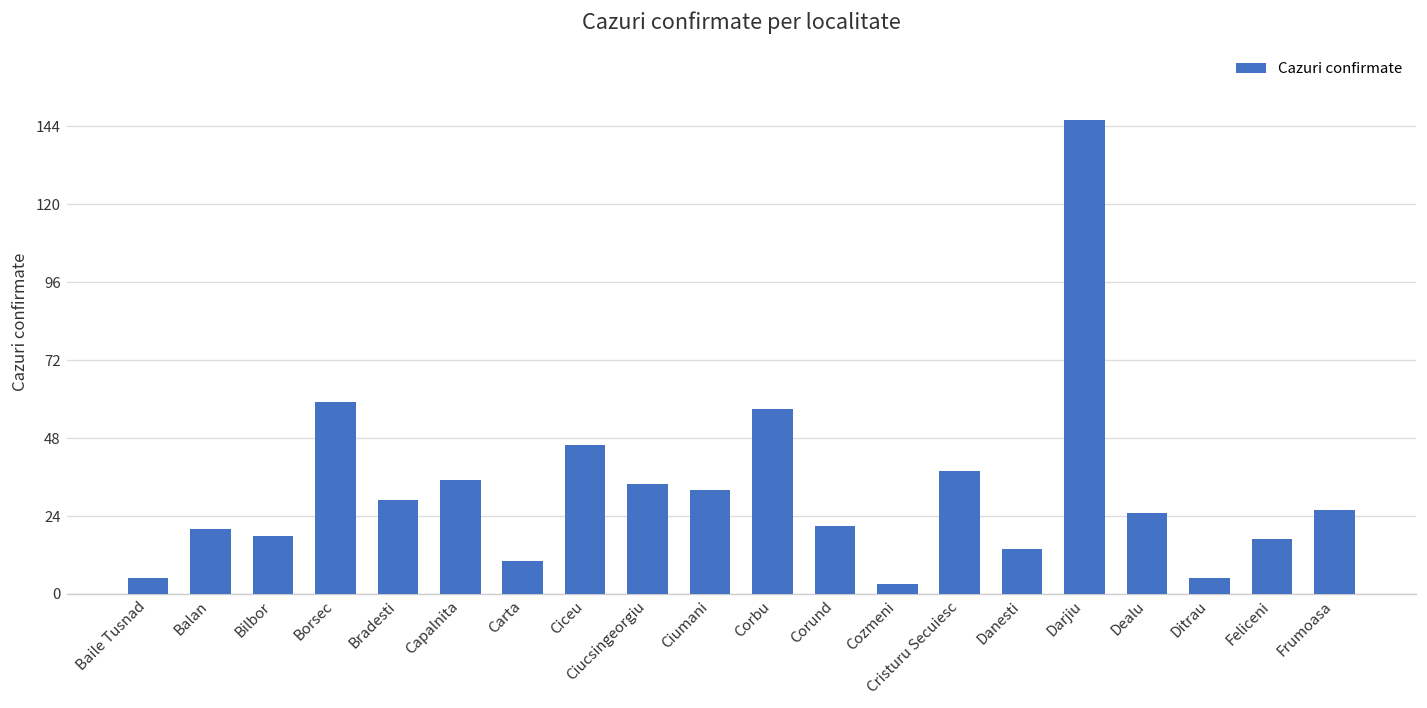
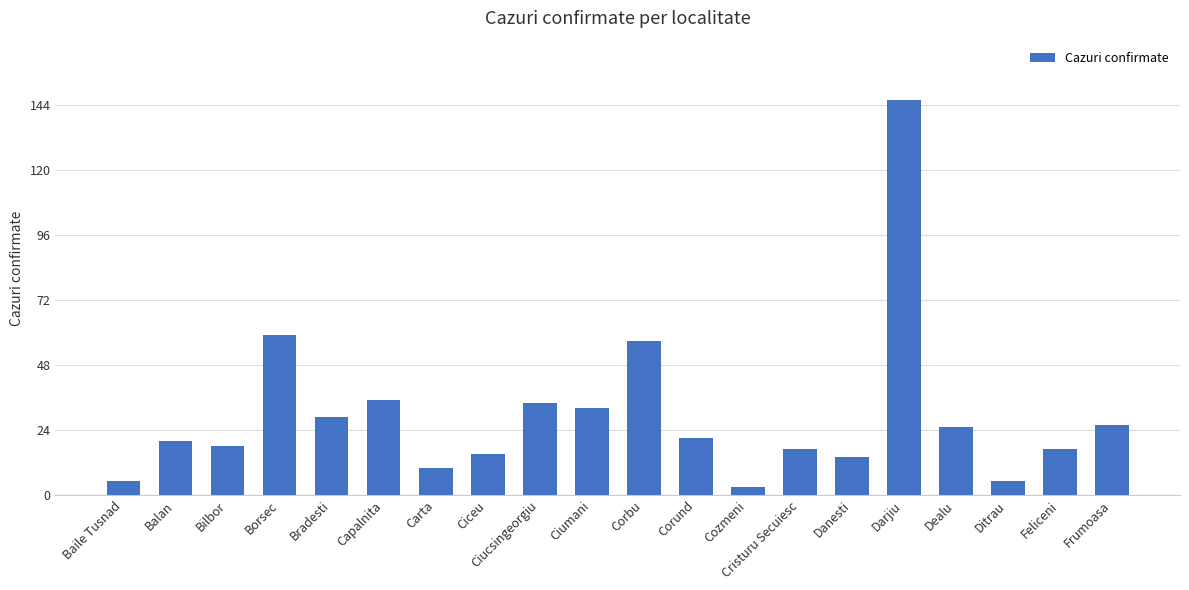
  {
    "Baile Tusnad": 5,
    "Balan": 20,
    "Bilbor": 18,
    "Borsec": 59,
    "Bradesti": 29,
    "Capalnita": 35,
    "Carta": 10,
-   "Ciceu": 46,
+   "Ciceu": 15,
    "Ciucsingeorgiu": 34,
    "Ciumani": 32,
    "Corbu": 57,
    "Corund": 21,
    "Cozmeni": 3,
-   "Cristuru Secuiesc": 38,
+   "Cristuru Secuiesc": 17,
    "Danesti": 14,
    "Darjiu": 146,
    "Dealu": 25,
    "Ditrau": 5,
    "Feliceni": 17,
    "Frumoasa": 26
  }
